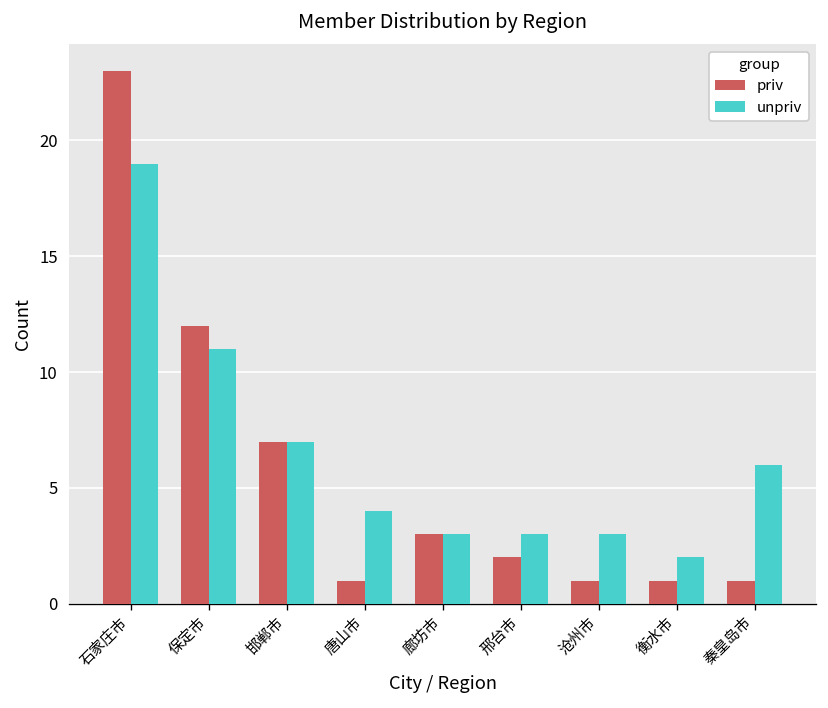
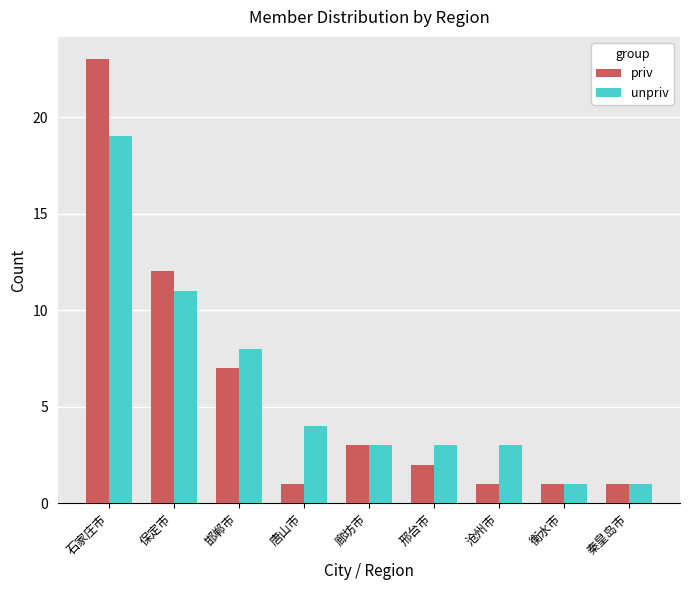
  {
    "priv": {
      "石家庄市": 23,
      "保定市": 12,
      "邯郸市": 7,
      "唐山市": 1,
      "廊坊市": 3,
      "邢台市": 2,
      "沧州市": 1,
      "衡水市": 1,
      "秦皇岛市": 1
    },
    "unpriv": {
      "石家庄市": 19,
      "保定市": 11,
-     "邯郸市": 7,
+     "邯郸市": 8,
      "唐山市": 4,
      "廊坊市": 3,
      "邢台市": 3,
      "沧州市": 3,
-     "衡水市": 2,
-     "秦皇岛市": 6
+     "衡水市": 1,
+     "秦皇岛市": 1
    }
  }
